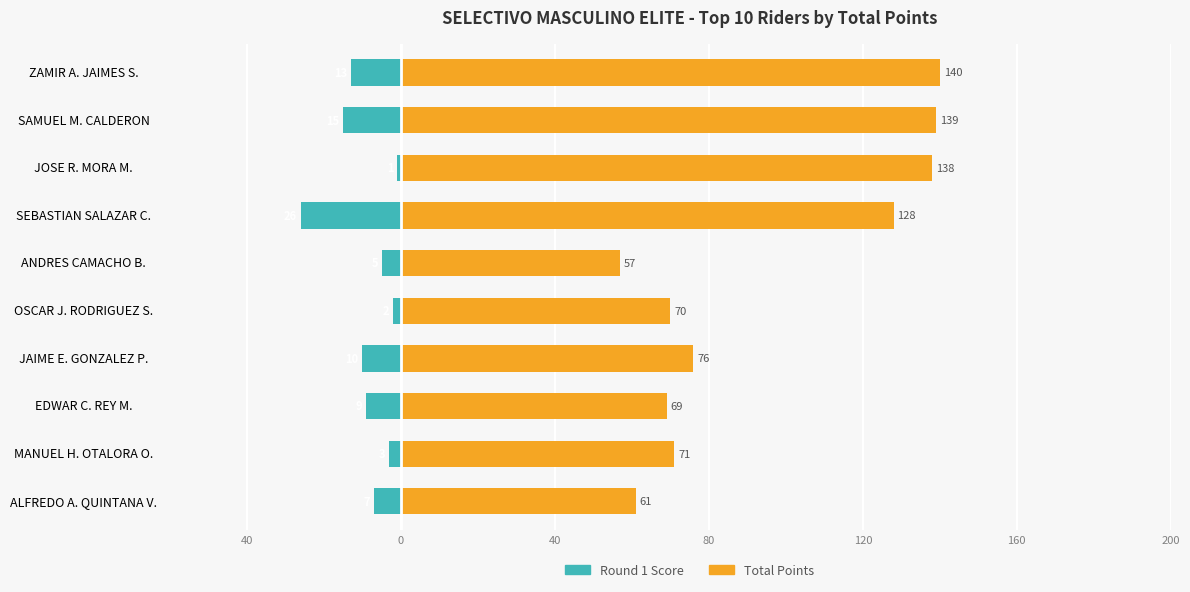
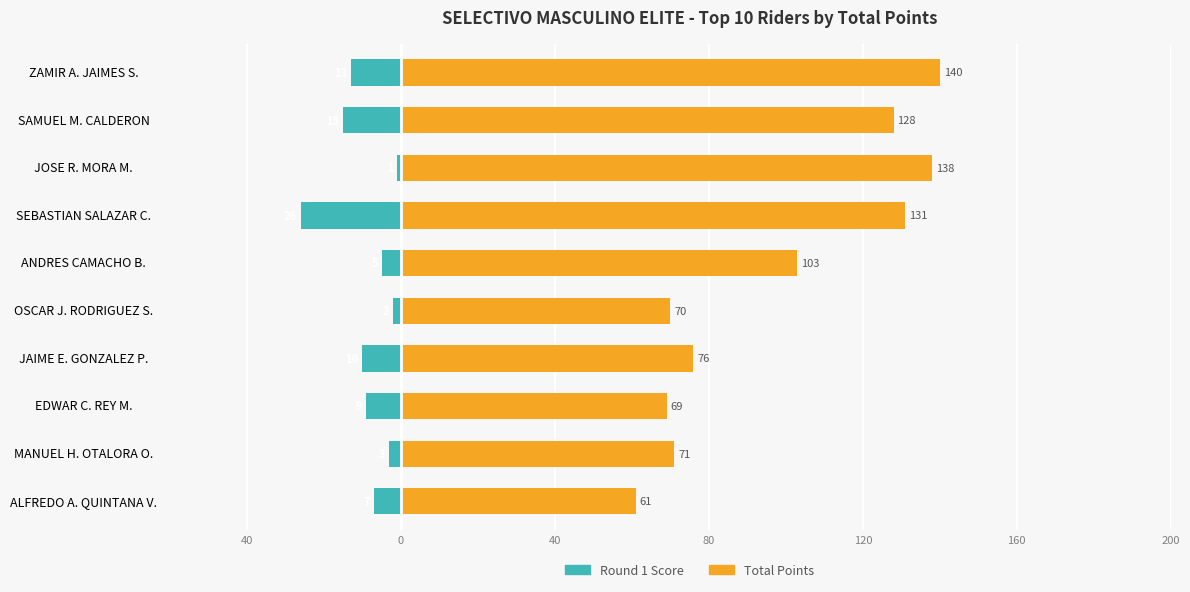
  {
    "Total Points": {
      "ZAMIR A. JAIMES S.": 140,
-     "SAMUEL M. CALDERON": 139,
+     "SAMUEL M. CALDERON": 128,
      "JOSE R. MORA M.": 138,
-     "SEBASTIAN SALAZAR C.": 128,
-     "ANDRES CAMACHO B.": 57,
+     "SEBASTIAN SALAZAR C.": 131,
+     "ANDRES CAMACHO B.": 103,
      "OSCAR J. RODRIGUEZ S.": 70,
      "JAIME E. GONZALEZ P.": 76,
      "EDWAR C. REY M.": 69,
      "MANUEL H. OTALORA O.": 71,
      "ALFREDO A. QUINTANA V.": 61
    }
  }
